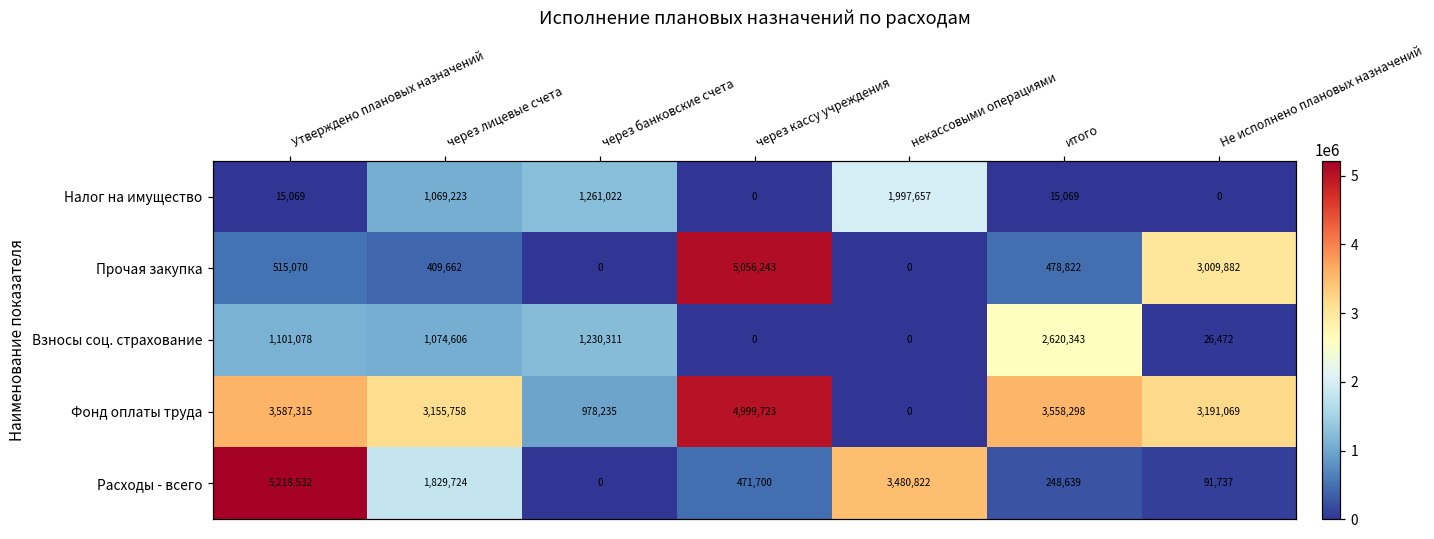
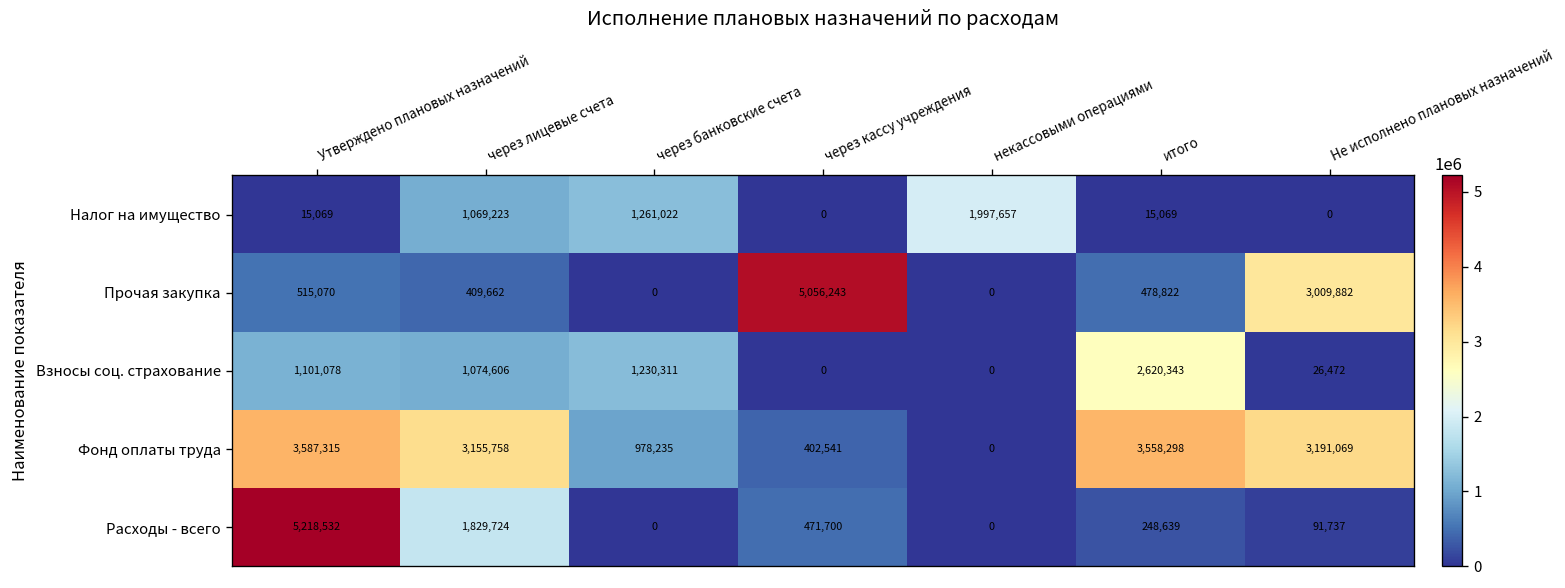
  {
    "Налог на имущество": {
      "Утверждено плановых назначений": "15,069",
      "через лицевые счета": "1,069,223",
      "через банковские счета": "1,261,022",
      "через кассу учреждения": "0",
      "некассовыми операциями": "1,997,657",
      "итого": "15,069",
      "Не исполнено плановых назначений": "0"
    },
    "Прочая закупка": {
      "Утверждено плановых назначений": "515,070",
      "через лицевые счета": "409,662",
      "через банковские счета": "0",
      "через кассу учреждения": "5,056,243",
      "некассовыми операциями": "0",
      "итого": "478,822",
      "Не исполнено плановых назначений": "3,009,882"
    },
    "Взносы соц. страхование": {
      "Утверждено плановых назначений": "1,101,078",
      "через лицевые счета": "1,074,606",
      "через банковские счета": "1,230,311",
      "через кассу учреждения": "0",
      "некассовыми операциями": "0",
      "итого": "2,620,343",
      "Не исполнено плановых назначений": "26,472"
    },
    "Фонд оплаты труда": {
      "Утверждено плановых назначений": "3,587,315",
      "через лицевые счета": "3,155,758",
      "через банковские счета": "978,235",
-     "через кассу учреждения": "4,999,723",
+     "через кассу учреждения": "402,541",
      "некассовыми операциями": "0",
      "итого": "3,558,298",
      "Не исполнено плановых назначений": "3,191,069"
    },
    "Расходы - всего": {
      "Утверждено плановых назначений": "5,218,532",
      "через лицевые счета": "1,829,724",
      "через банковские счета": "0",
      "через кассу учреждения": "471,700",
-     "некассовыми операциями": "3,480,822",
+     "некассовыми операциями": "0",
      "итого": "248,639",
      "Не исполнено плановых назначений": "91,737"
    }
  }
